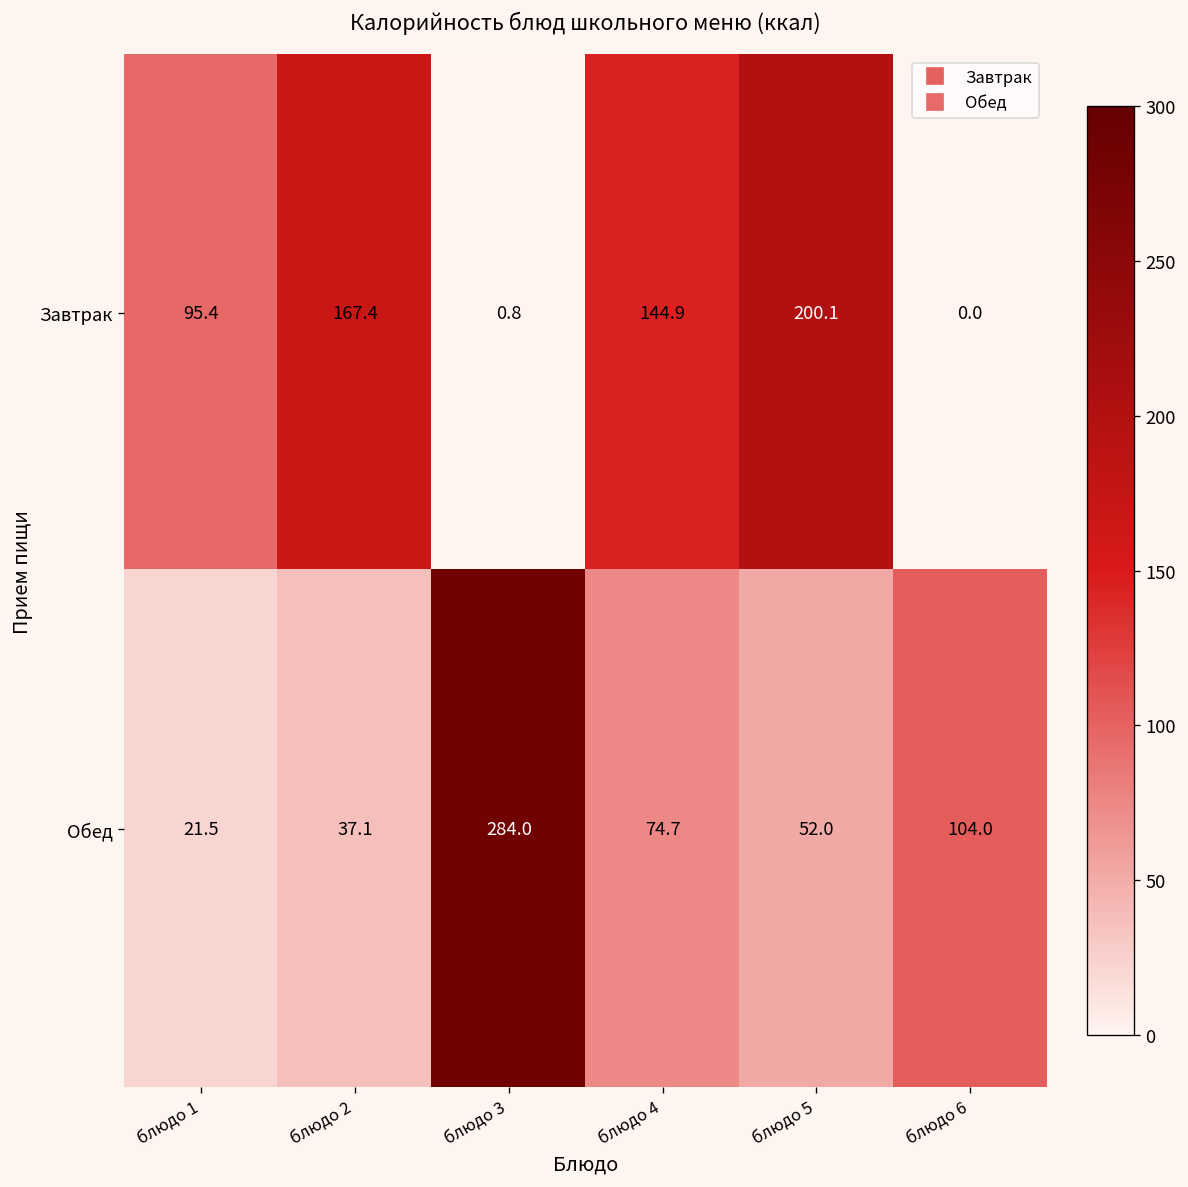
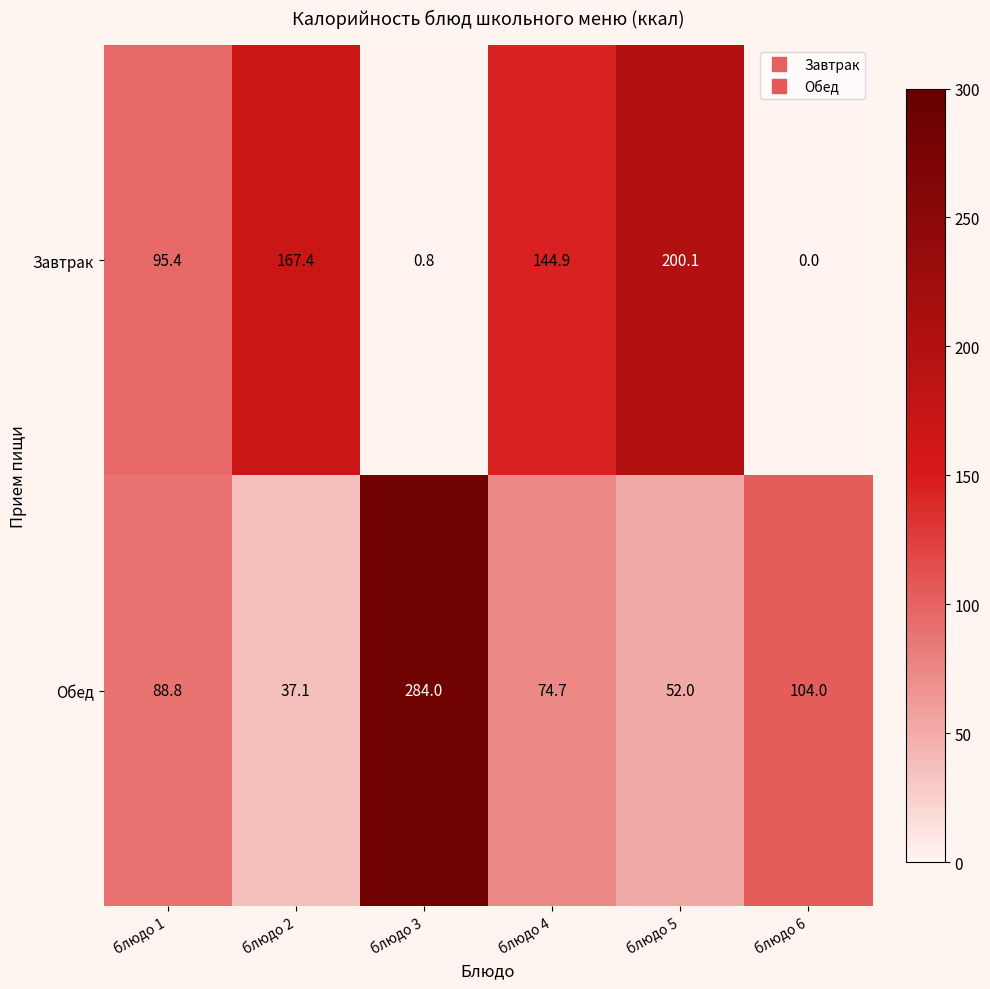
  {
    "Завтрак": {
      "блюдо 1": 95.4,
      "блюдо 2": 167.4,
      "блюдо 3": 0.8,
      "блюдо 4": 144.9,
      "блюдо 5": 200.1,
      "блюдо 6": 0.0
    },
    "Обед": {
-     "блюдо 1": 21.5,
+     "блюдо 1": 88.8,
      "блюдо 2": 37.1,
      "блюдо 3": 284.0,
      "блюдо 4": 74.7,
      "блюдо 5": 52.0,
      "блюдо 6": 104.0
    }
  }
